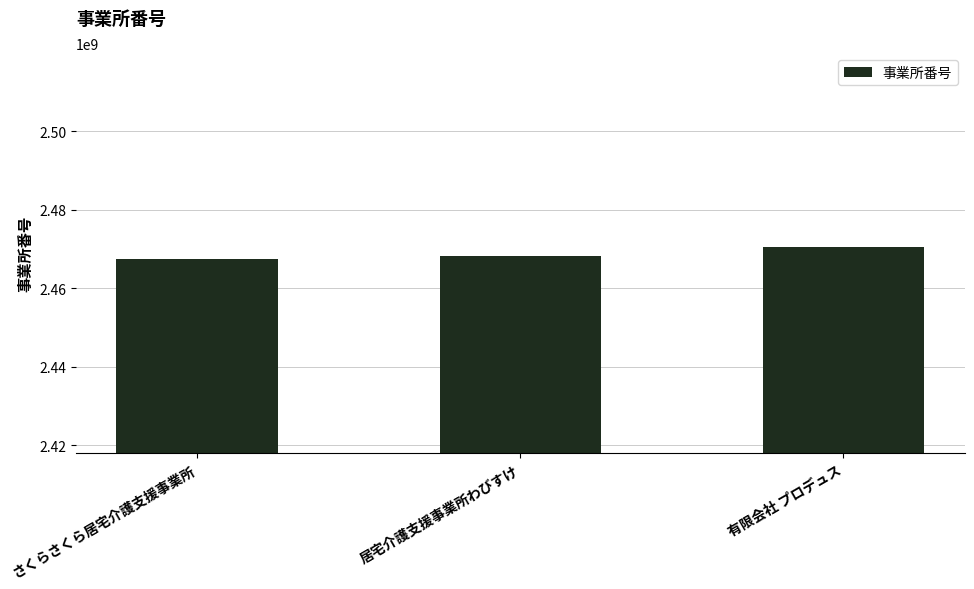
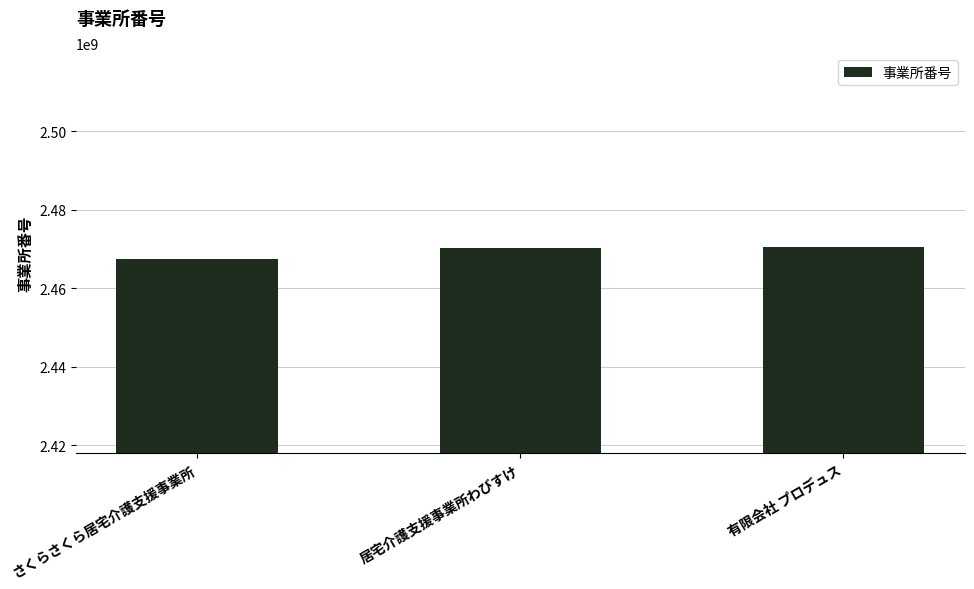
  {
    "さくらさくら居宅介護支援事業所": 2467000000,
-   "居宅介護支援事業所わびすけ": 2468000000,
+   "居宅介護支援事業所わびすけ": 2470000000,
    "有限会社 プロデュス": 2471000000
  }
